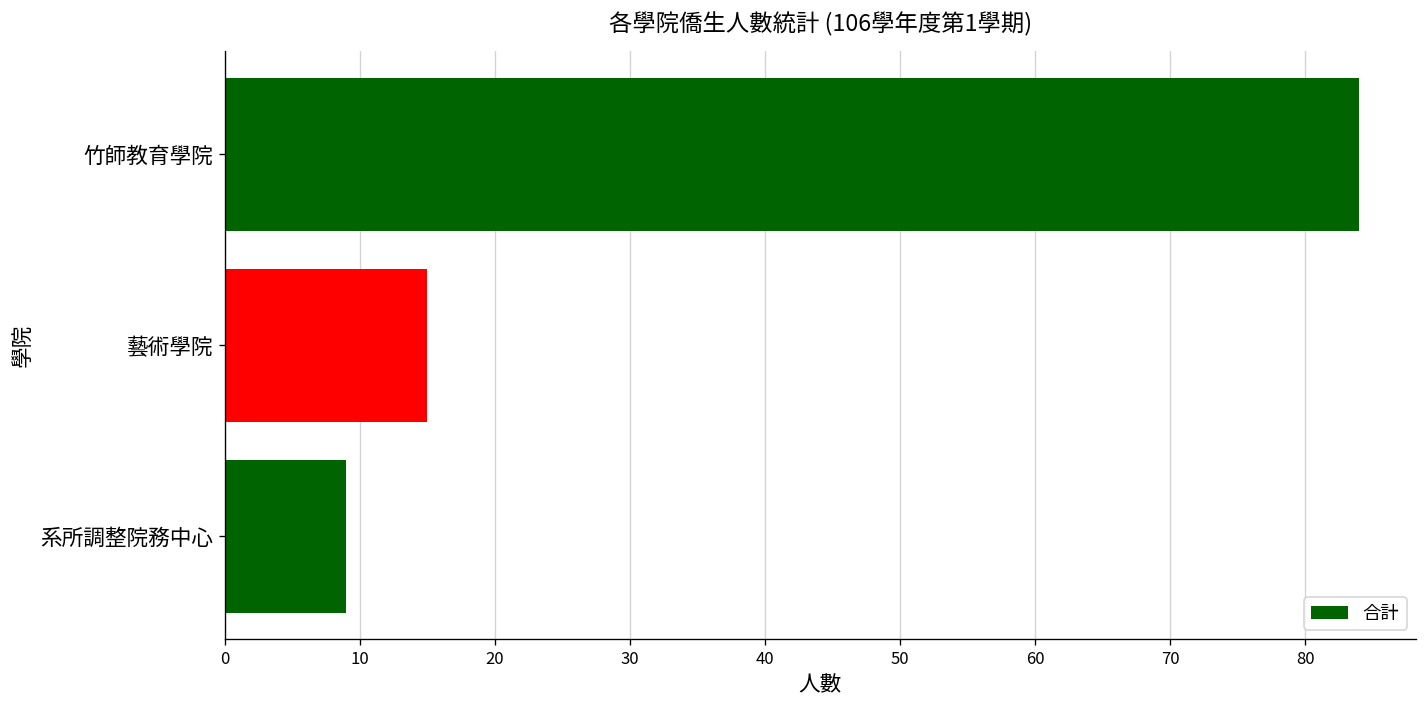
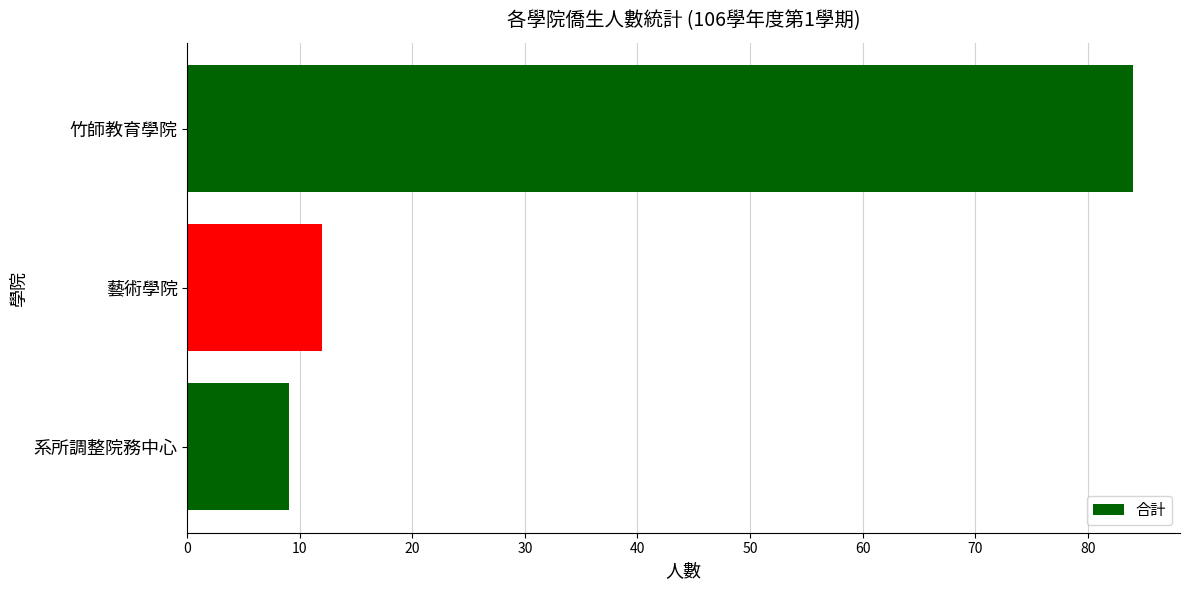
  {
    "竹師教育學院": 84,
-   "藝術學院": 15,
+   "藝術學院": 12,
    "系所調整院務中心": 9
  }
